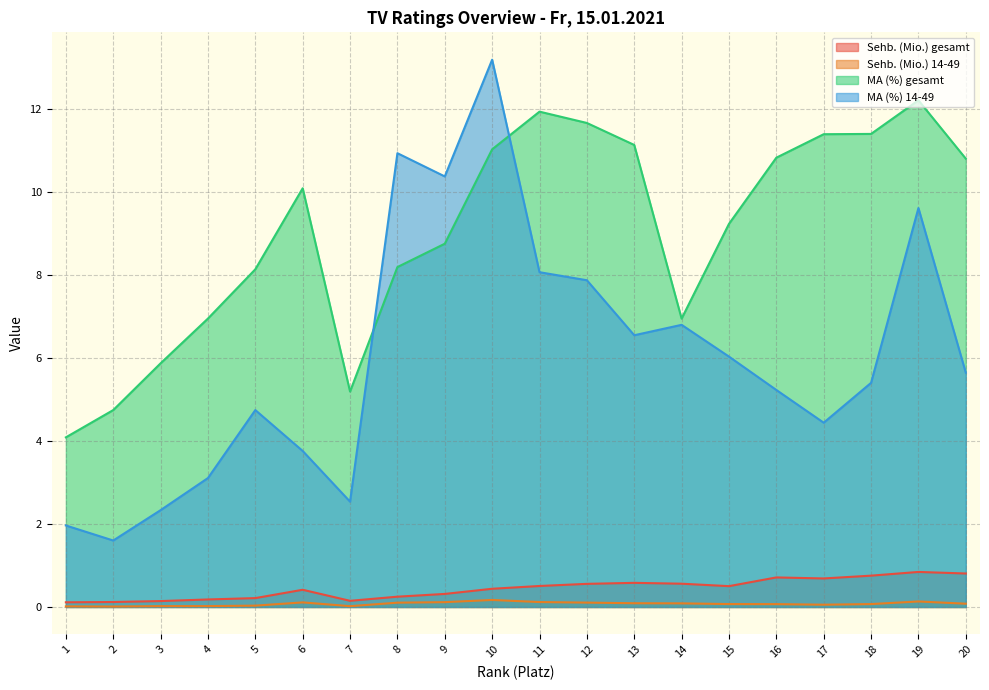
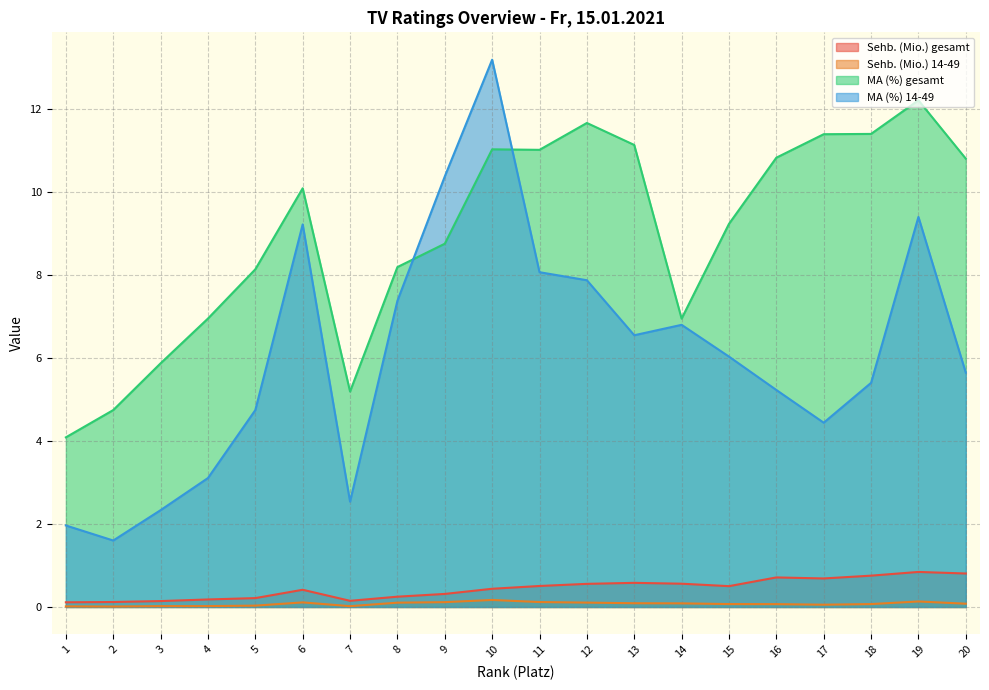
  {
    "MA (%) gesamt": {
      "1": 4.1,
      "2": 4.7,
      "3": 5.9,
      "4": 6.9,
      "5": 8.1,
      "6": 10.1,
      "7": 5.2,
      "8": 8.2,
      "9": 8.7,
      "10": 11.0,
-     "11": 11.9,
+     "11": 11.0,
      "12": 11.7,
      "13": 11.1,
      "14": 6.9,
      "15": 9.2,
      "16": 10.8,
      "17": 11.4,
      "18": 11.4,
      "20": 10.8
    },
    "MA (%) 14-49": {
      "1": 2.0,
      "2": 1.6,
      "3": 2.3,
      "4": 3.1,
      "5": 4.7,
-     "6": 3.8,
+     "6": 9.2,
      "7": 2.5,
-     "8": 10.9,
+     "8": 7.4,
      "9": 10.4,
      "10": 13.2,
      "11": 8.1,
      "12": 7.9,
      "13": 6.5,
      "14": 6.8,
      "15": 6.0,
      "16": 5.2,
      "17": 4.4,
      "18": 5.4,
-     "19": 9.6,
+     "19": 9.4,
      "20": 5.6
    }
  }
